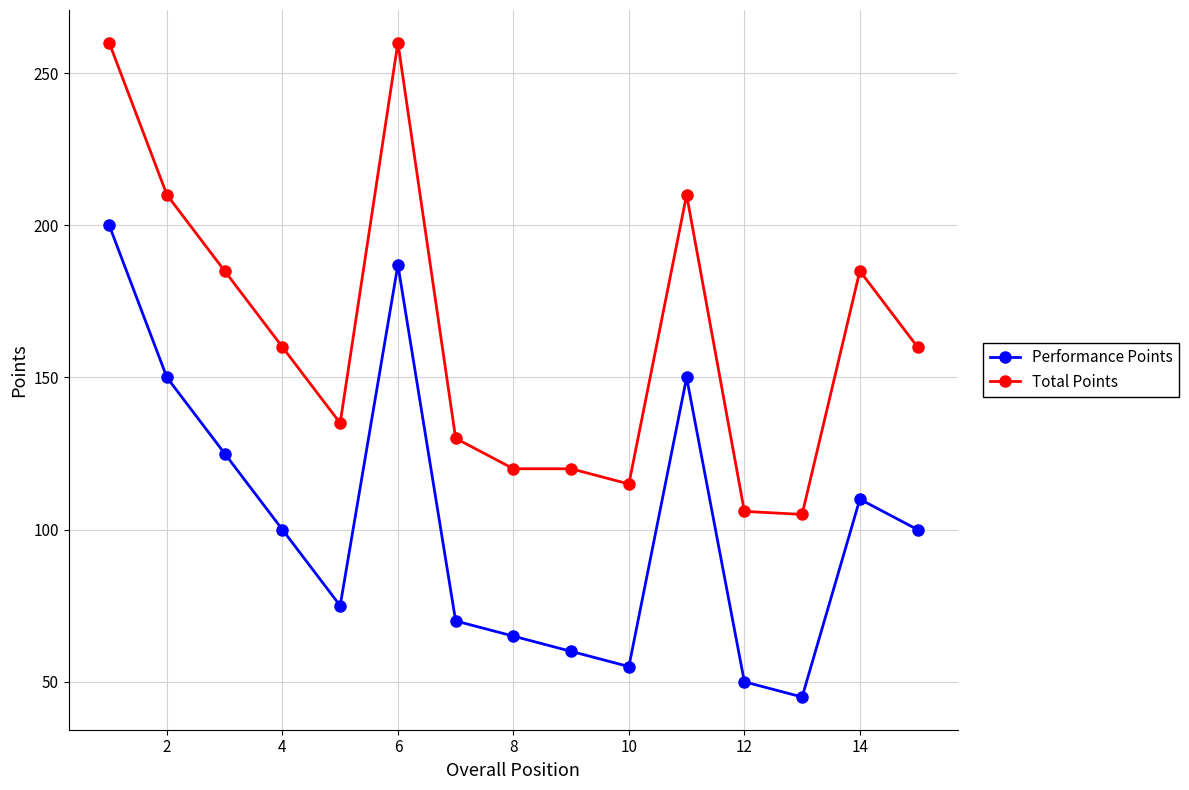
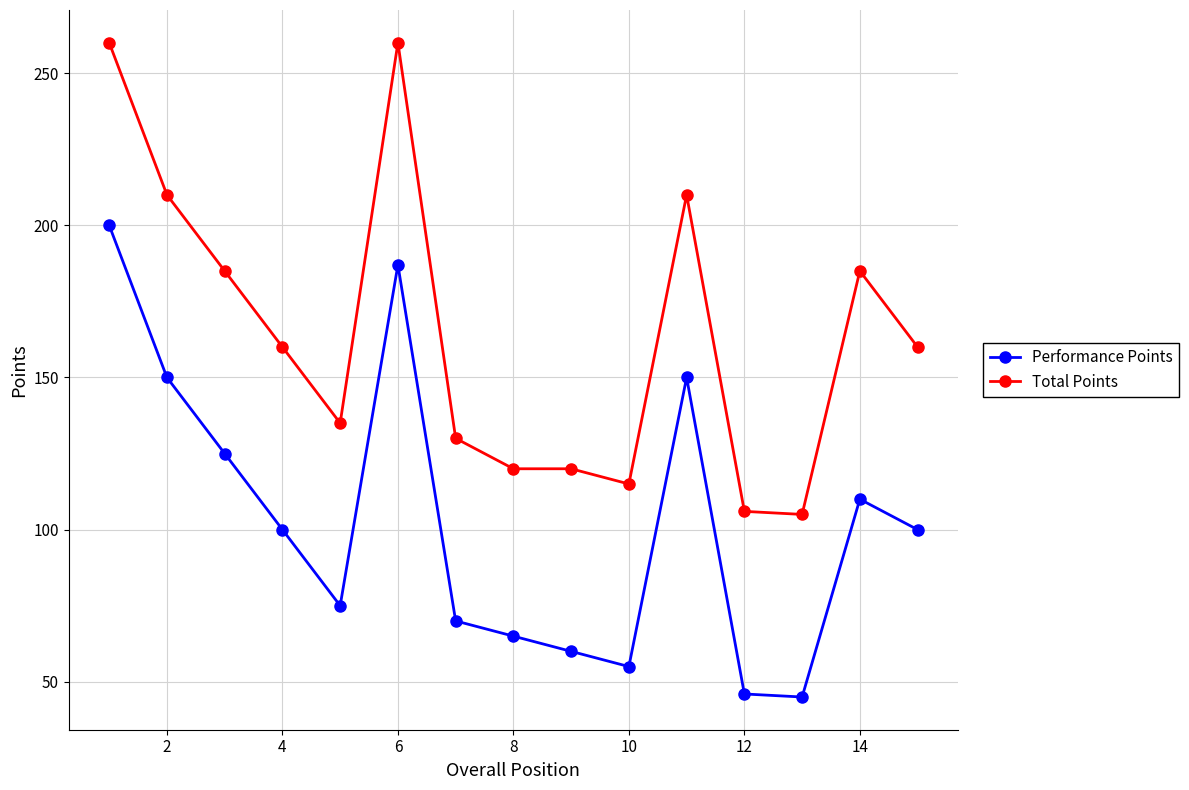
  {
    "Performance Points": {
      "2": 150,
      "4": 100,
      "6": 187,
      "8": 65,
      "10": 55,
-     "12": 50,
+     "12": 46,
      "14": 110
    },
    "Total Points": {
      "2": 210,
      "4": 160,
      "6": 260,
      "8": 120,
      "10": 115,
      "12": 106,
      "14": 185
    }
  }
